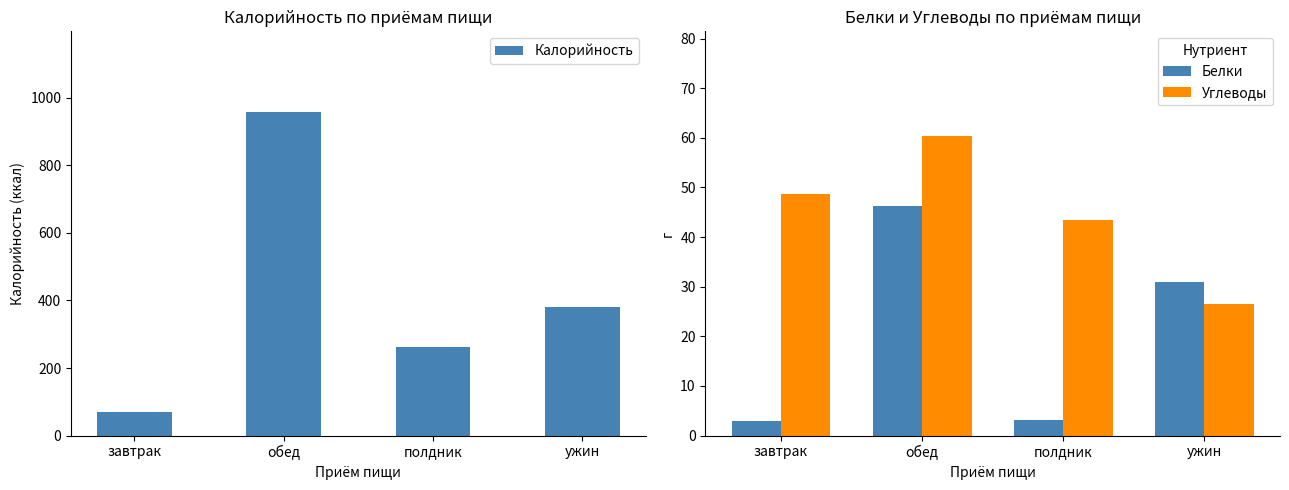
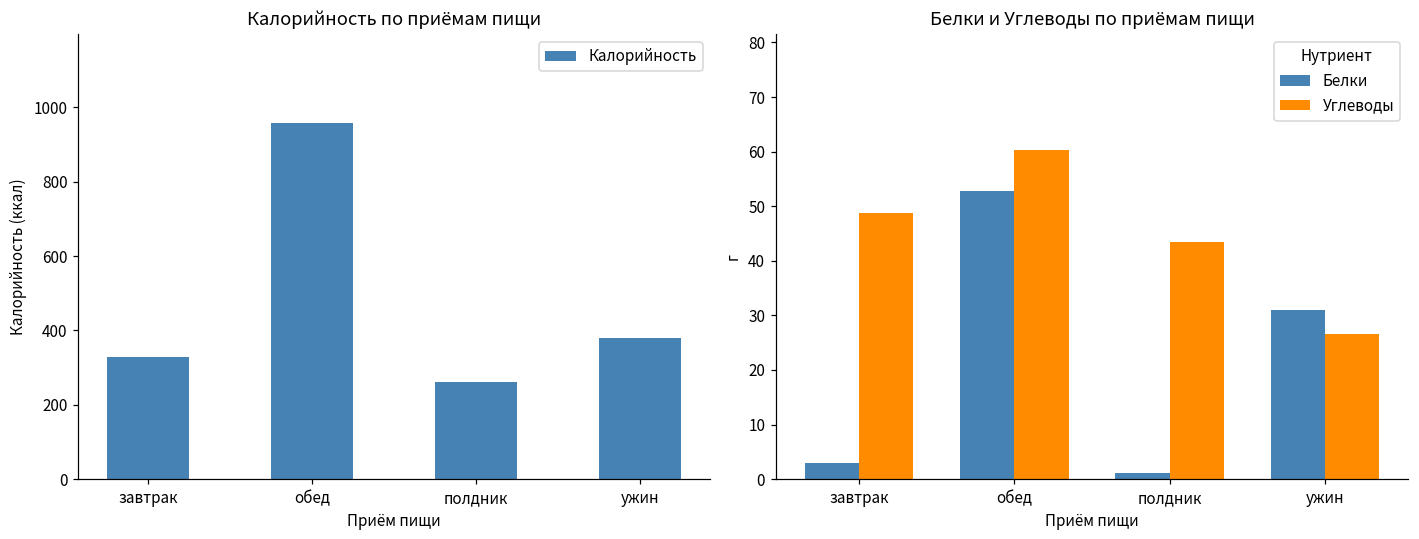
  {
    "Калорийность по приёмам пищи": {
-     "завтрак": 70,
+     "завтрак": 330,
      "обед": 960,
      "полдник": 260,
      "ужин": 380
    },
    "Белки и Углеводы по приёмам пищи": {
      "Белки": {
        "завтрак": 3,
-       "обед": 46,
-       "полдник": 3,
+       "обед": 53,
+       "полдник": 1,
        "ужин": 31
      },
      "Углеводы": {
        "завтрак": 49,
        "обед": 60,
        "полдник": 43,
        "ужин": 27
      }
    }
  }
